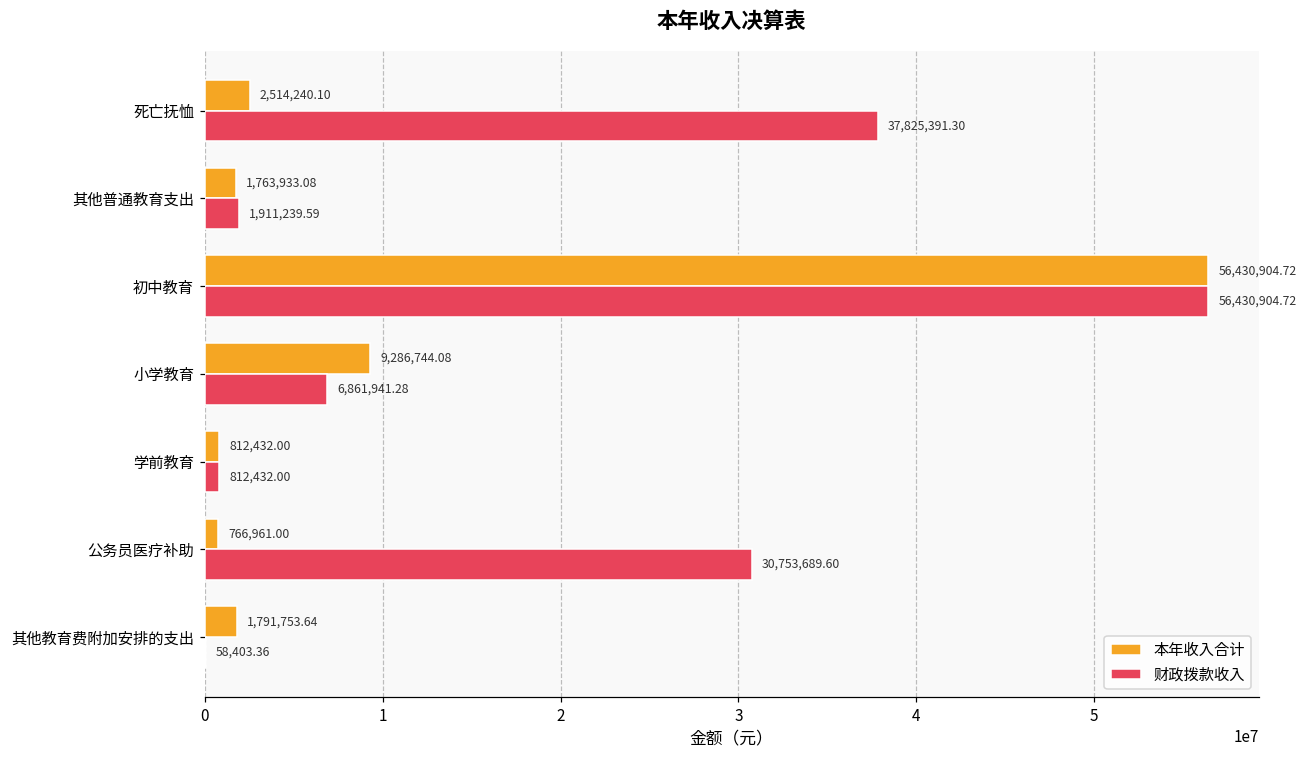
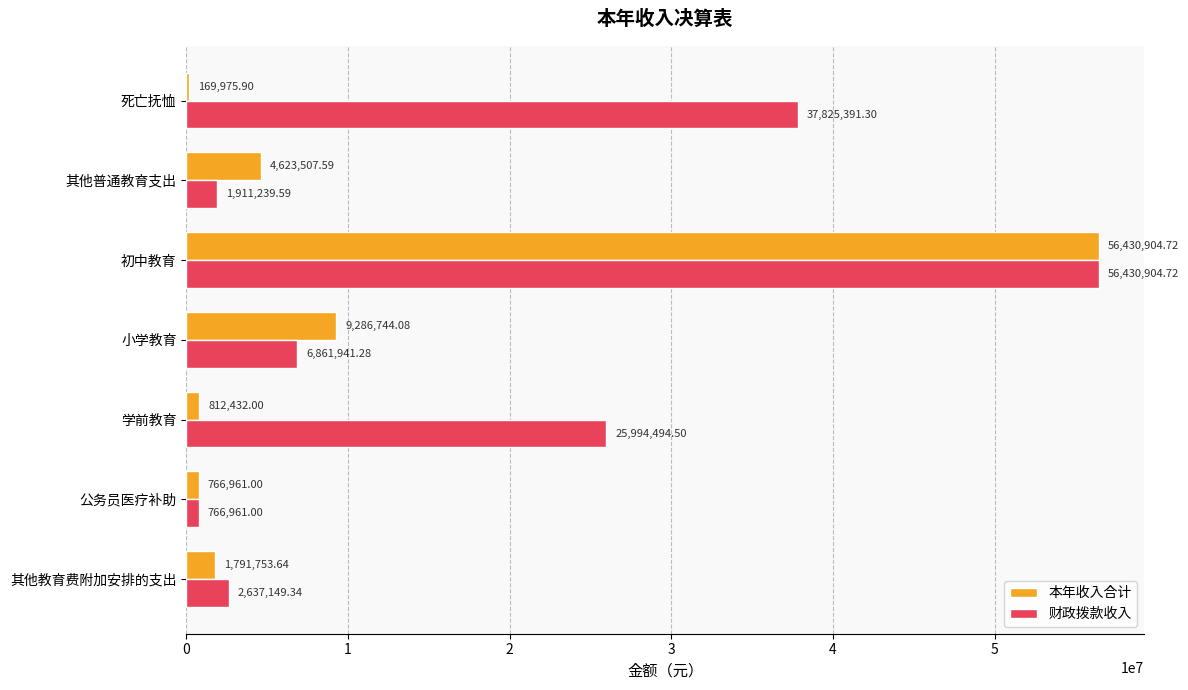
  {
    "本年收入合计": {
-     "死亡抚恤": "2,514,240.10",
-     "其他普通教育支出": "1,763,933.08",
+     "死亡抚恤": "169,975.90",
+     "其他普通教育支出": "4,623,507.59",
      "初中教育": "56,430,904.72",
      "小学教育": "9,286,744.08",
      "学前教育": "812,432.00",
      "公务员医疗补助": "766,961.00",
      "其他教育费附加安排的支出": "1,791,753.64"
    },
    "财政拨款收入": {
      "死亡抚恤": "37,825,391.30",
      "其他普通教育支出": "1,911,239.59",
      "初中教育": "56,430,904.72",
      "小学教育": "6,861,941.28",
-     "学前教育": "812,432.00",
-     "公务员医疗补助": "30,753,689.60",
-     "其他教育费附加安排的支出": "58,403.36"
+     "学前教育": "25,994,494.50",
+     "公务员医疗补助": "766,961.00",
+     "其他教育费附加安排的支出": "2,637,149.34"
    }
  }
